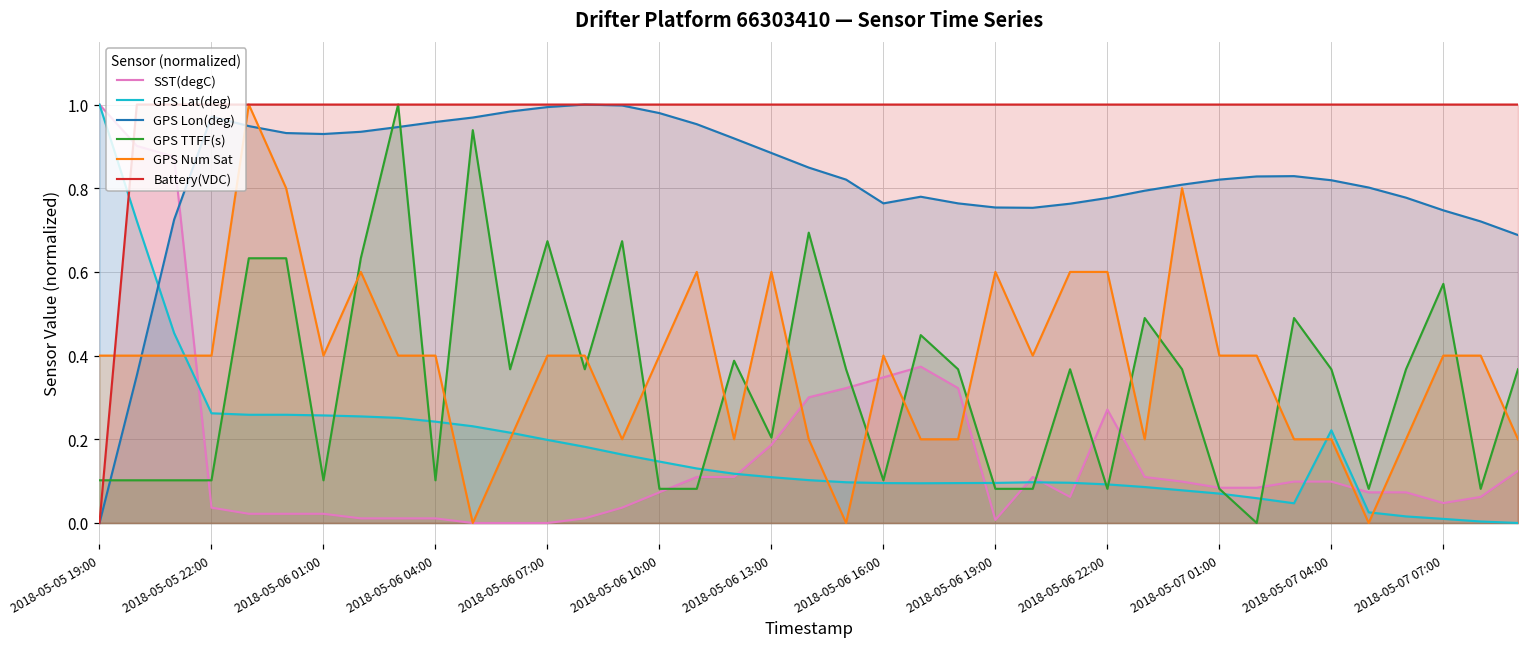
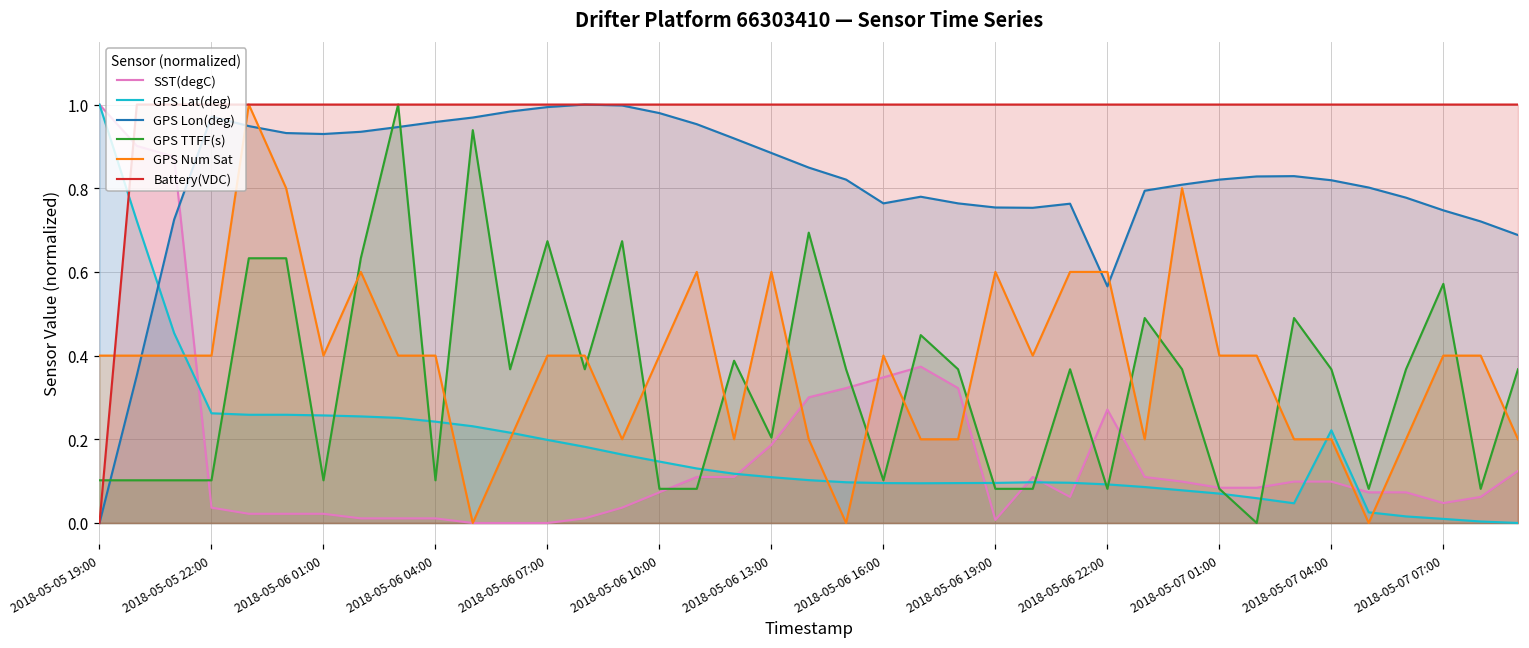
  {
    "SST(degC)": {
      "2018-05-05 22:00": 0.04,
      "2018-05-06 01:00": 0.02,
      "2018-05-06 04:00": 0.01,
      "2018-05-06 07:00": 0.00,
      "2018-05-06 10:00": 0.07,
      "2018-05-06 13:00": 0.19,
      "2018-05-06 16:00": 0.35,
      "2018-05-06 19:00": 0.01,
      "2018-05-06 22:00": 0.27,
      "2018-05-07 04:00": 0.10,
      "2018-05-07 07:00": 0.05
    },
    "GPS Lat(deg)": {
      "2018-05-05 22:00": 0.26,
      "2018-05-06 01:00": 0.26,
      "2018-05-06 04:00": 0.24,
      "2018-05-06 07:00": 0.20,
      "2018-05-06 10:00": 0.15,
      "2018-05-06 13:00": 0.11,
      "2018-05-06 16:00": 0.10,
      "2018-05-06 19:00": 0.10,
      "2018-05-06 22:00": 0.09,
      "2018-05-07 01:00": 0.07,
      "2018-05-07 04:00": 0.22,
      "2018-05-07 07:00": 0.01
    },
    "GPS Lon(deg)": {
      "2018-05-06 01:00": 0.93,
      "2018-05-06 04:00": 0.96,
      "2018-05-06 10:00": 0.98,
      "2018-05-06 13:00": 0.88,
      "2018-05-06 16:00": 0.76,
      "2018-05-06 19:00": 0.75,
-     "2018-05-06 22:00": 0.78,
+     "2018-05-06 22:00": 0.57,
      "2018-05-07 01:00": 0.82,
      "2018-05-07 04:00": 0.82,
      "2018-05-07 07:00": 0.75
    },
    "GPS TTFF(s)": {
      "2018-05-05 19:00": 0.10,
      "2018-05-05 22:00": 0.10,
      "2018-05-06 01:00": 0.10,
      "2018-05-06 04:00": 0.10,
      "2018-05-06 07:00": 0.67,
      "2018-05-06 10:00": 0.08,
      "2018-05-06 13:00": 0.20,
      "2018-05-06 16:00": 0.10,
      "2018-05-06 19:00": 0.08,
      "2018-05-06 22:00": 0.08,
      "2018-05-07 04:00": 0.37,
      "2018-05-07 07:00": 0.57
    },
    "GPS Num Sat": {
      "2018-05-05 19:00": 0.40,
      "2018-05-05 22:00": 0.40,
      "2018-05-06 01:00": 0.40,
      "2018-05-06 04:00": 0.40,
      "2018-05-06 07:00": 0.40,
      "2018-05-06 10:00": 0.40,
      "2018-05-06 13:00": 0.60,
      "2018-05-06 16:00": 0.40,
      "2018-05-06 19:00": 0.60,
      "2018-05-06 22:00": 0.60,
      "2018-05-07 01:00": 0.40,
      "2018-05-07 04:00": 0.20,
      "2018-05-07 07:00": 0.40
    },
    "Battery(VDC)": {
      "2018-05-06 01:00": 1.00,
      "2018-05-06 04:00": 1.00,
      "2018-05-06 10:00": 1.00,
      "2018-05-06 13:00": 1.00,
      "2018-05-06 16:00": 1.00,
      "2018-05-06 19:00": 1.00,
      "2018-05-06 22:00": 1.00,
      "2018-05-07 01:00": 1.00,
      "2018-05-07 04:00": 1.00,
      "2018-05-07 07:00": 1.00
    }
  }
